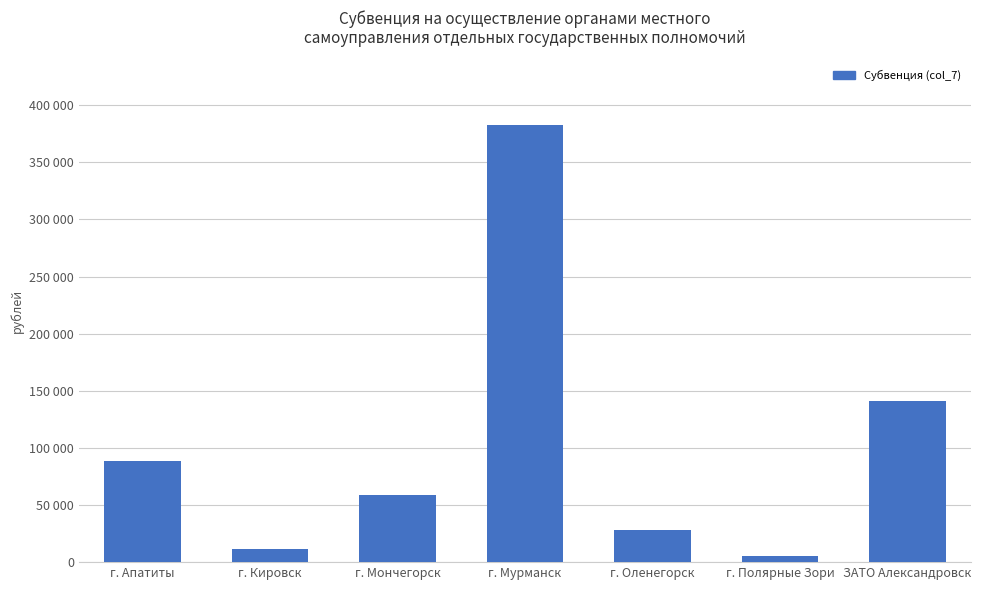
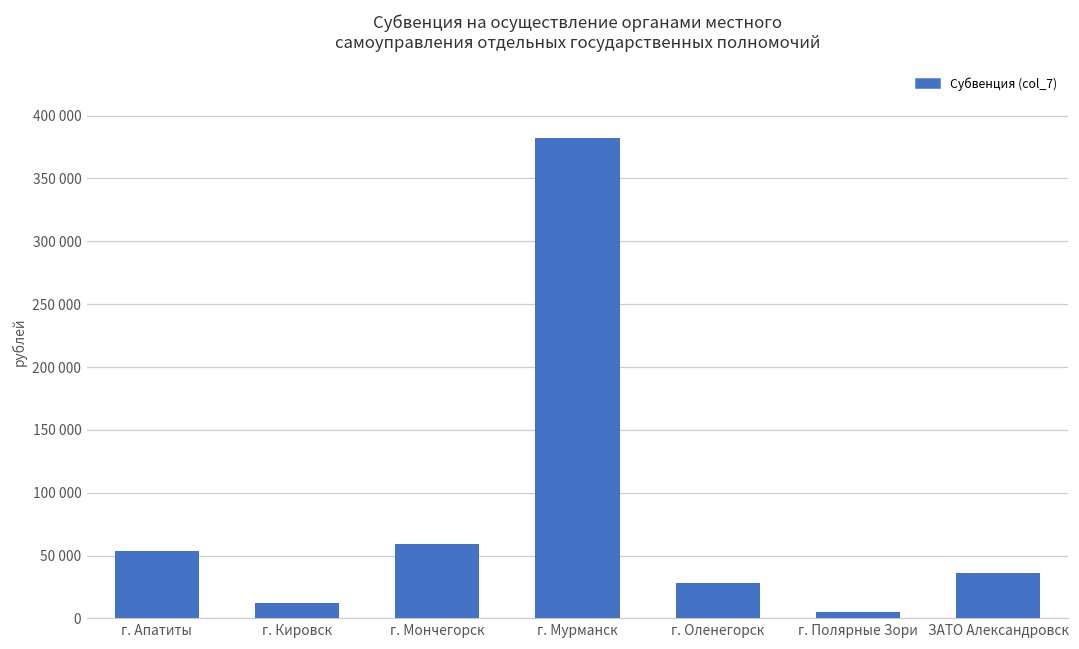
  {
-   "г. Апатиты": 88000,
+   "г. Апатиты": 53000,
    "г. Кировск": 12000,
    "г. Мончегорск": 59000,
    "г. Мурманск": 382000,
    "г. Оленегорск": 28000,
    "г. Полярные Зори": 5000,
-   "ЗАТО Александровск": 141000
+   "ЗАТО Александровск": 36000
  }
